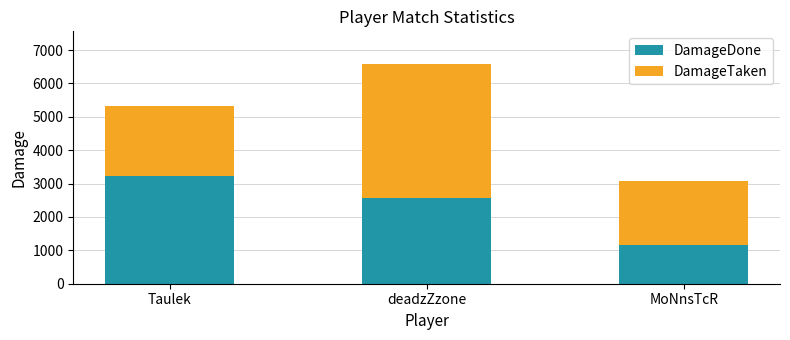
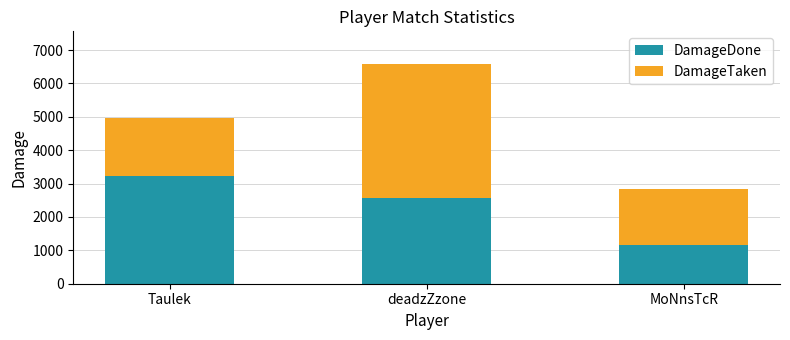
  {
    "DamageDone": {
      "Taulek": 3200,
      "deadzZzone": 2600,
      "MoNnsTcR": 1200
    },
    "DamageTaken": {
-     "Taulek": 2100,
+     "Taulek": 1800,
      "deadzZzone": 4000,
-     "MoNnsTcR": 1900
+     "MoNnsTcR": 1700
    }
  }
